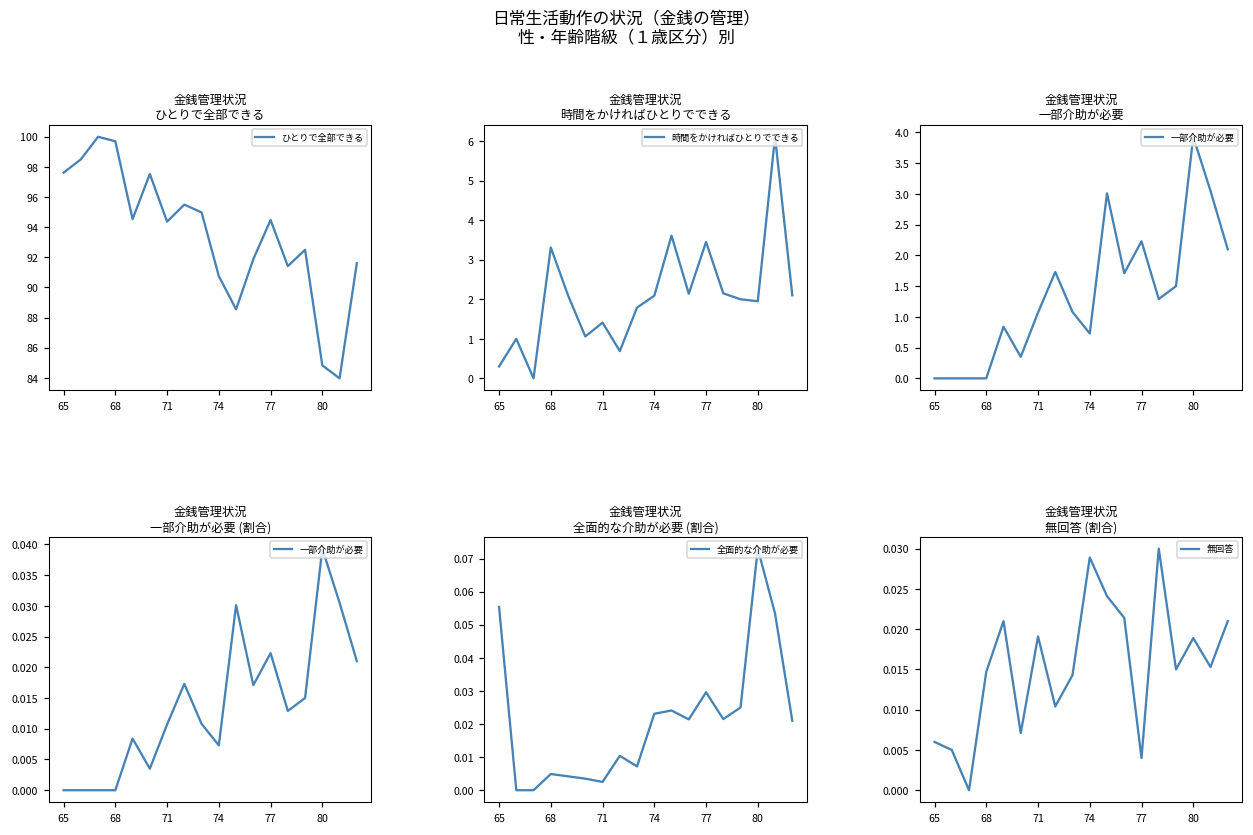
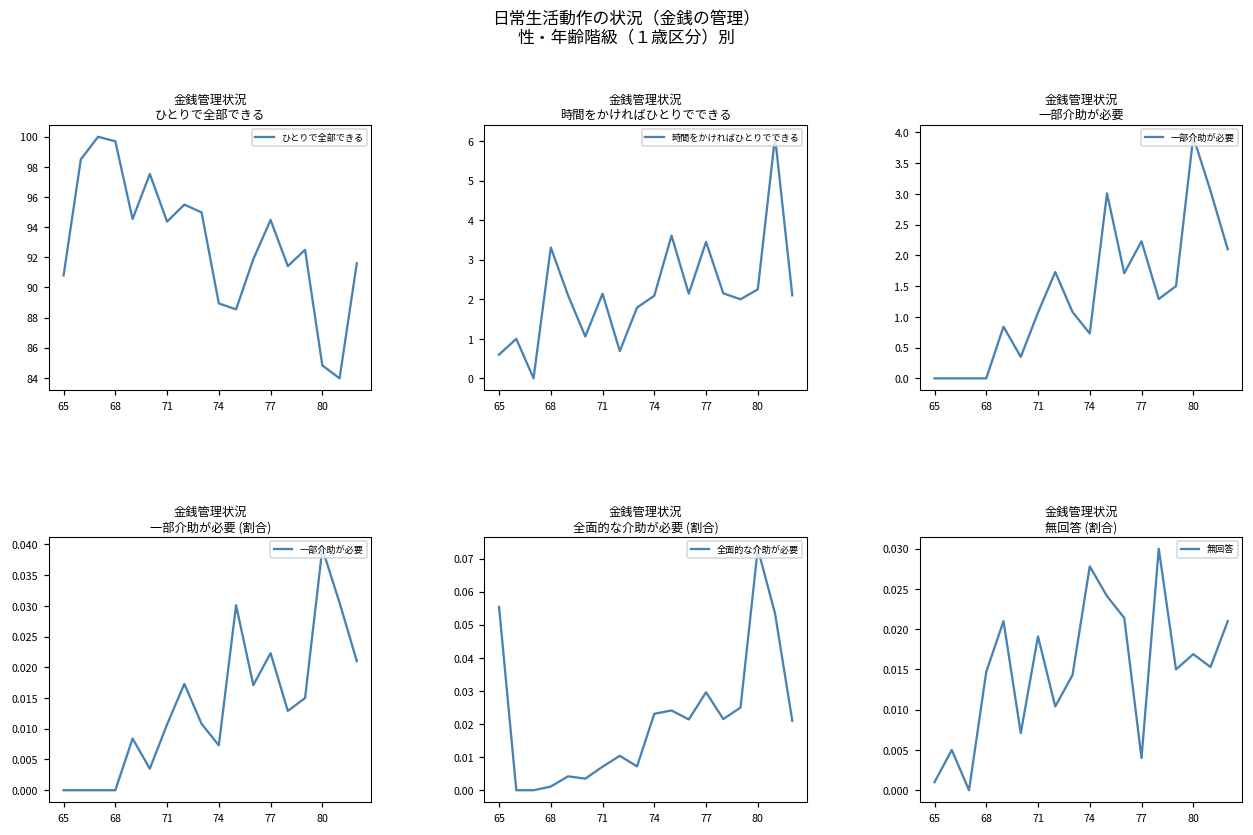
  {
    "金銭管理状況 ひとりで全部できる": {
-     "65": 97.6,
+     "65": 90.8,
      "68": 99.7,
      "71": 94.4,
-     "74": 90.8,
+     "74": 88.9,
      "77": 94.5,
      "80": 84.8
    },
    "金銭管理状況 時間をかければひとりでできる": {
-     "65": 0.3,
+     "65": 0.6,
      "68": 3.3,
-     "71": 1.4,
+     "71": 2.1,
      "74": 2.1,
      "77": 3.5,
-     "80": 2.0
+     "80": 2.3
    },
    "金銭管理状況 一部介助が必要": {
      "65": 0.0,
      "68": 0.0,
      "71": 1.1,
      "74": 0.7,
      "77": 2.2
    },
    "金銭管理状況 一部介助が必要 (割合)": {
      "65": 0.000,
      "68": 0.000,
      "71": 0.011,
      "74": 0.007,
      "77": 0.022
    },
    "金銭管理状況 全面的な介助が必要 (割合)": {
      "65": 0.055,
-     "68": 0.005,
-     "71": 0.003,
+     "68": 0.001,
+     "71": 0.007,
      "74": 0.023,
      "77": 0.030
    },
    "金銭管理状況 無回答 (割合)": {
-     "65": 0.006,
+     "65": 0.001,
      "68": 0.015,
      "71": 0.019,
-     "74": 0.029,
+     "74": 0.028,
      "77": 0.004,
-     "80": 0.019
+     "80": 0.017
    }
  }
